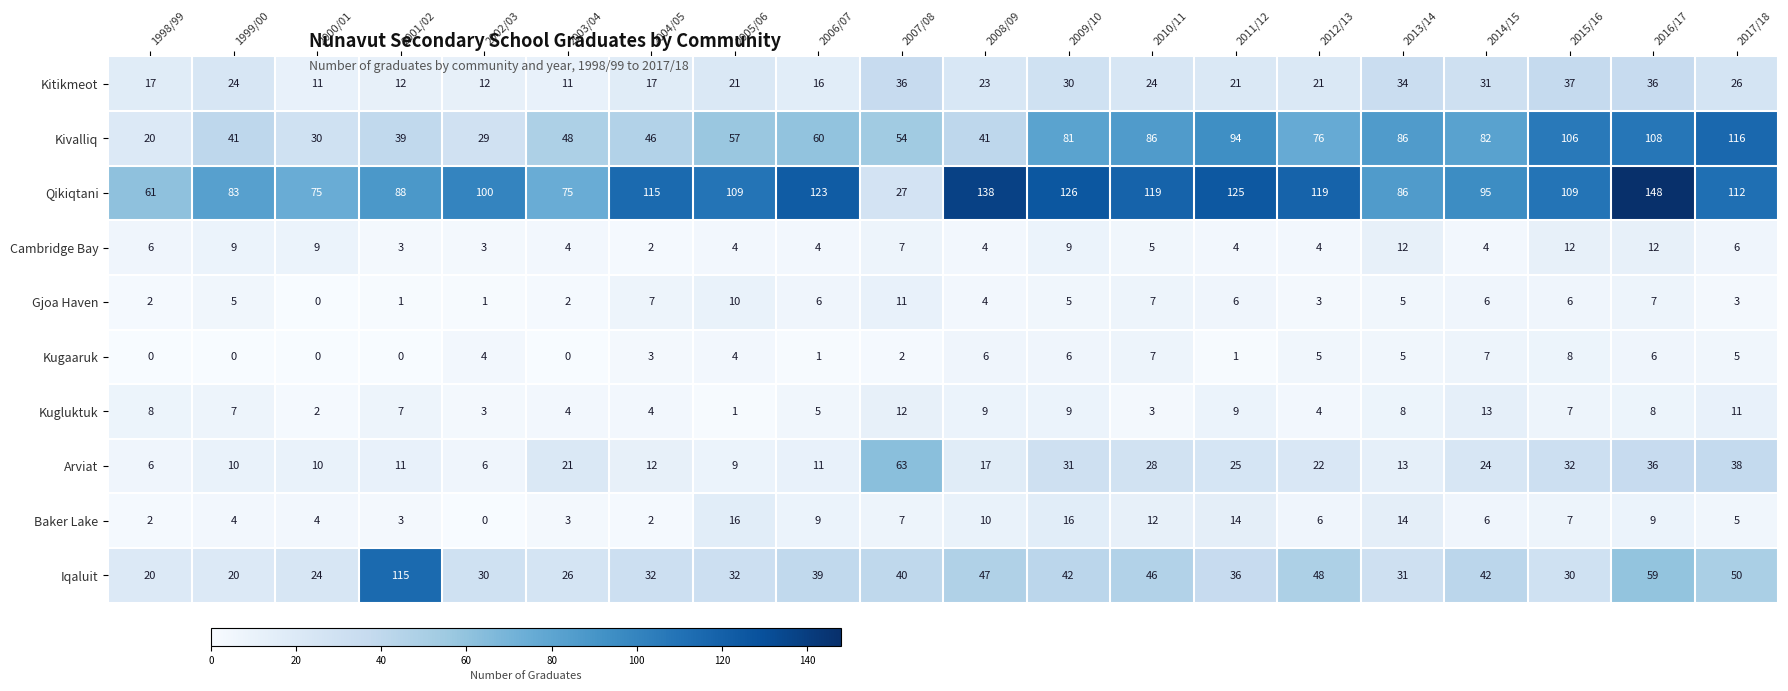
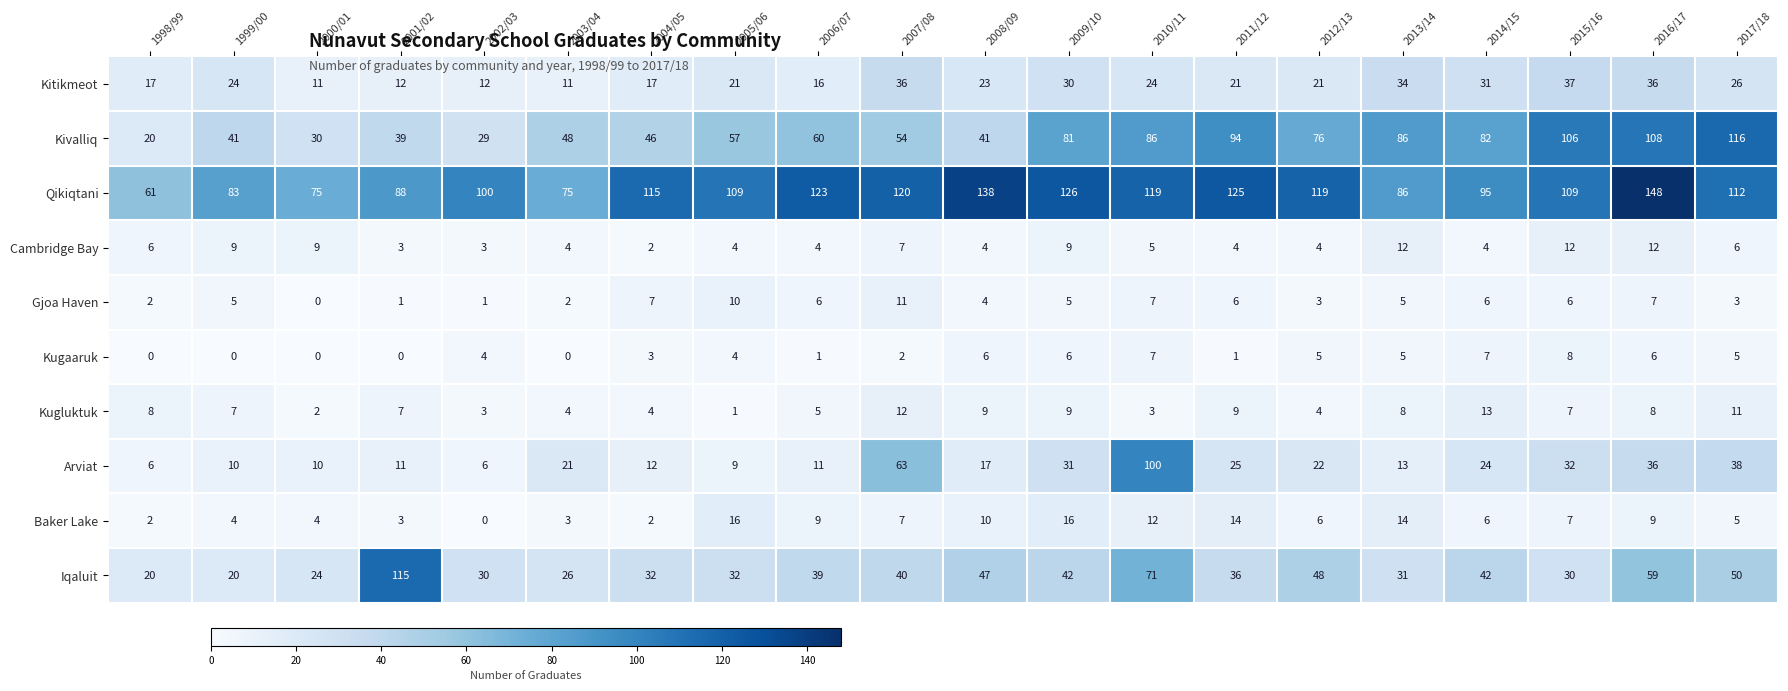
  {
    "Kitikmeot": {
      "1998/99": 17,
      "1999/00": 24,
      "2000/01": 11,
      "2001/02": 12,
      "2002/03": 12,
      "2003/04": 11,
      "2004/05": 17,
      "2005/06": 21,
      "2006/07": 16,
      "2007/08": 36,
      "2008/09": 23,
      "2009/10": 30,
      "2010/11": 24,
      "2011/12": 21,
      "2012/13": 21,
      "2013/14": 34,
      "2014/15": 31,
      "2015/16": 37,
      "2016/17": 36,
      "2017/18": 26
    },
    "Kivalliq": {
      "1998/99": 20,
      "1999/00": 41,
      "2000/01": 30,
      "2001/02": 39,
      "2002/03": 29,
      "2003/04": 48,
      "2004/05": 46,
      "2005/06": 57,
      "2006/07": 60,
      "2007/08": 54,
      "2008/09": 41,
      "2009/10": 81,
      "2010/11": 86,
      "2011/12": 94,
      "2012/13": 76,
      "2013/14": 86,
      "2014/15": 82,
      "2015/16": 106,
      "2016/17": 108,
      "2017/18": 116
    },
    "Qikiqtani": {
      "1998/99": 61,
      "1999/00": 83,
      "2000/01": 75,
      "2001/02": 88,
      "2002/03": 100,
      "2003/04": 75,
      "2004/05": 115,
      "2005/06": 109,
      "2006/07": 123,
-     "2007/08": 27,
+     "2007/08": 120,
      "2008/09": 138,
      "2009/10": 126,
      "2010/11": 119,
      "2011/12": 125,
      "2012/13": 119,
      "2013/14": 86,
      "2014/15": 95,
      "2015/16": 109,
      "2016/17": 148,
      "2017/18": 112
    },
    "Cambridge Bay": {
      "1998/99": 6,
      "1999/00": 9,
      "2000/01": 9,
      "2001/02": 3,
      "2002/03": 3,
      "2003/04": 4,
      "2004/05": 2,
      "2005/06": 4,
      "2006/07": 4,
      "2007/08": 7,
      "2008/09": 4,
      "2009/10": 9,
      "2010/11": 5,
      "2011/12": 4,
      "2012/13": 4,
      "2013/14": 12,
      "2014/15": 4,
      "2015/16": 12,
      "2016/17": 12,
      "2017/18": 6
    },
    "Gjoa Haven": {
      "1998/99": 2,
      "1999/00": 5,
      "2000/01": 0,
      "2001/02": 1,
      "2002/03": 1,
      "2003/04": 2,
      "2004/05": 7,
      "2005/06": 10,
      "2006/07": 6,
      "2007/08": 11,
      "2008/09": 4,
      "2009/10": 5,
      "2010/11": 7,
      "2011/12": 6,
      "2012/13": 3,
      "2013/14": 5,
      "2014/15": 6,
      "2015/16": 6,
      "2016/17": 7,
      "2017/18": 3
    },
    "Kugaaruk": {
      "1998/99": 0,
      "1999/00": 0,
      "2000/01": 0,
      "2001/02": 0,
      "2002/03": 4,
      "2003/04": 0,
      "2004/05": 3,
      "2005/06": 4,
      "2006/07": 1,
      "2007/08": 2,
      "2008/09": 6,
      "2009/10": 6,
      "2010/11": 7,
      "2011/12": 1,
      "2012/13": 5,
      "2013/14": 5,
      "2014/15": 7,
      "2015/16": 8,
      "2016/17": 6,
      "2017/18": 5
    },
    "Kugluktuk": {
      "1998/99": 8,
      "1999/00": 7,
      "2000/01": 2,
      "2001/02": 7,
      "2002/03": 3,
      "2003/04": 4,
      "2004/05": 4,
      "2005/06": 1,
      "2006/07": 5,
      "2007/08": 12,
      "2008/09": 9,
      "2009/10": 9,
      "2010/11": 3,
      "2011/12": 9,
      "2012/13": 4,
      "2013/14": 8,
      "2014/15": 13,
      "2015/16": 7,
      "2016/17": 8,
      "2017/18": 11
    },
    "Arviat": {
      "1998/99": 6,
      "1999/00": 10,
      "2000/01": 10,
      "2001/02": 11,
      "2002/03": 6,
      "2003/04": 21,
      "2004/05": 12,
      "2005/06": 9,
      "2006/07": 11,
      "2007/08": 63,
      "2008/09": 17,
      "2009/10": 31,
-     "2010/11": 28,
+     "2010/11": 100,
      "2011/12": 25,
      "2012/13": 22,
      "2013/14": 13,
      "2014/15": 24,
      "2015/16": 32,
      "2016/17": 36,
      "2017/18": 38
    },
    "Baker Lake": {
      "1998/99": 2,
      "1999/00": 4,
      "2000/01": 4,
      "2001/02": 3,
      "2002/03": 0,
      "2003/04": 3,
      "2004/05": 2,
      "2005/06": 16,
      "2006/07": 9,
      "2007/08": 7,
      "2008/09": 10,
      "2009/10": 16,
      "2010/11": 12,
      "2011/12": 14,
      "2012/13": 6,
      "2013/14": 14,
      "2014/15": 6,
      "2015/16": 7,
      "2016/17": 9,
      "2017/18": 5
    },
    "Iqaluit": {
      "1998/99": 20,
      "1999/00": 20,
      "2000/01": 24,
      "2001/02": 115,
      "2002/03": 30,
      "2003/04": 26,
      "2004/05": 32,
      "2005/06": 32,
      "2006/07": 39,
      "2007/08": 40,
      "2008/09": 47,
      "2009/10": 42,
-     "2010/11": 46,
+     "2010/11": 71,
      "2011/12": 36,
      "2012/13": 48,
      "2013/14": 31,
      "2014/15": 42,
      "2015/16": 30,
      "2016/17": 59,
      "2017/18": 50
    }
  }
